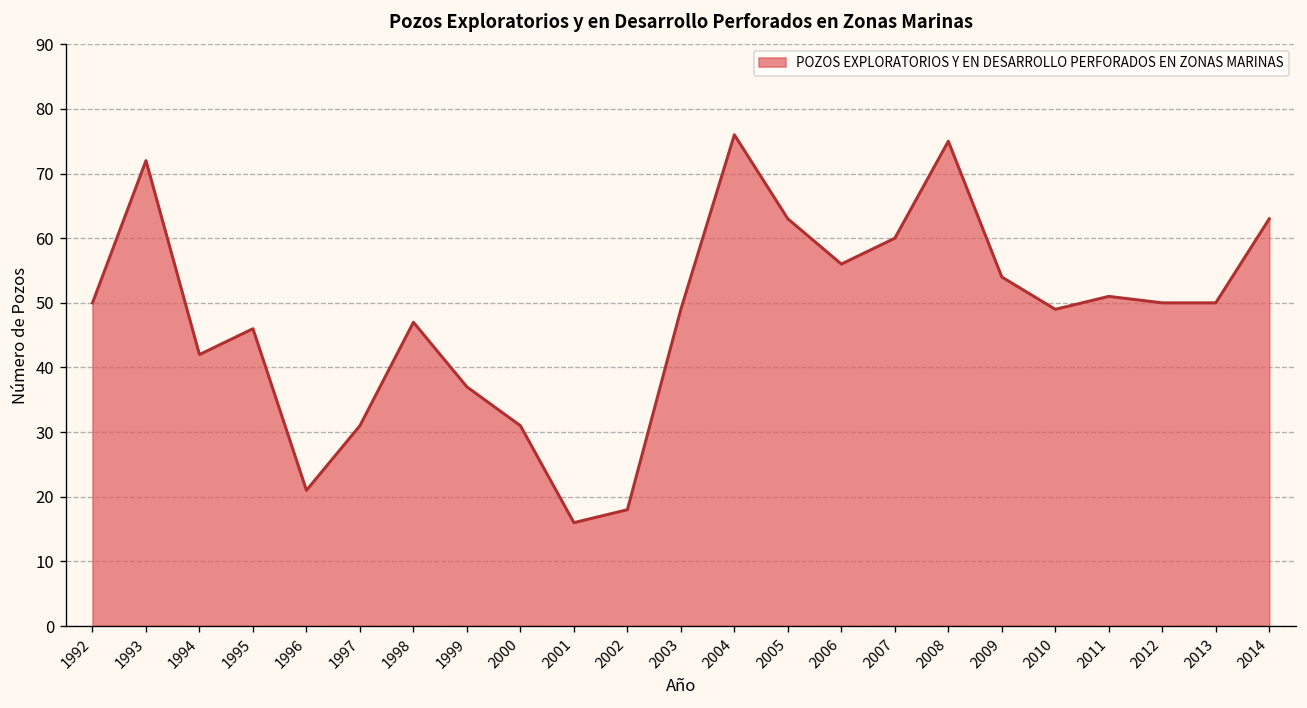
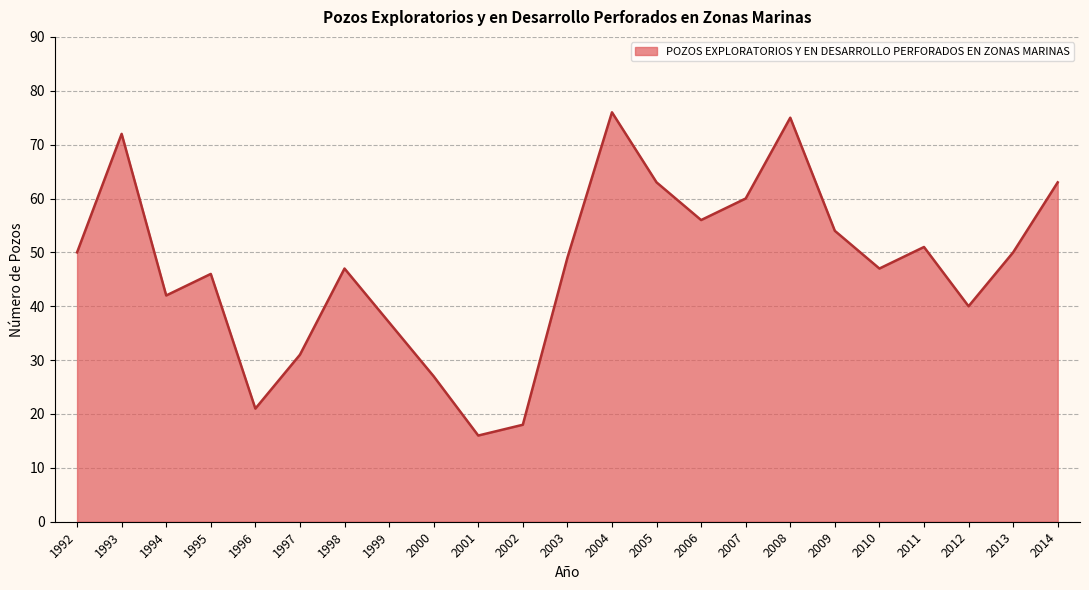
  {
    "1992": 50,
    "1993": 72,
    "1994": 42,
    "1995": 46,
    "1996": 21,
    "1997": 31,
    "1998": 47,
    "1999": 37,
-   "2000": 31,
+   "2000": 27,
    "2001": 16,
    "2002": 18,
    "2003": 49,
    "2004": 76,
    "2005": 63,
    "2006": 56,
    "2007": 60,
    "2008": 75,
    "2009": 54,
-   "2010": 49,
+   "2010": 47,
    "2011": 51,
-   "2012": 50,
+   "2012": 40,
    "2013": 50,
    "2014": 63
  }
